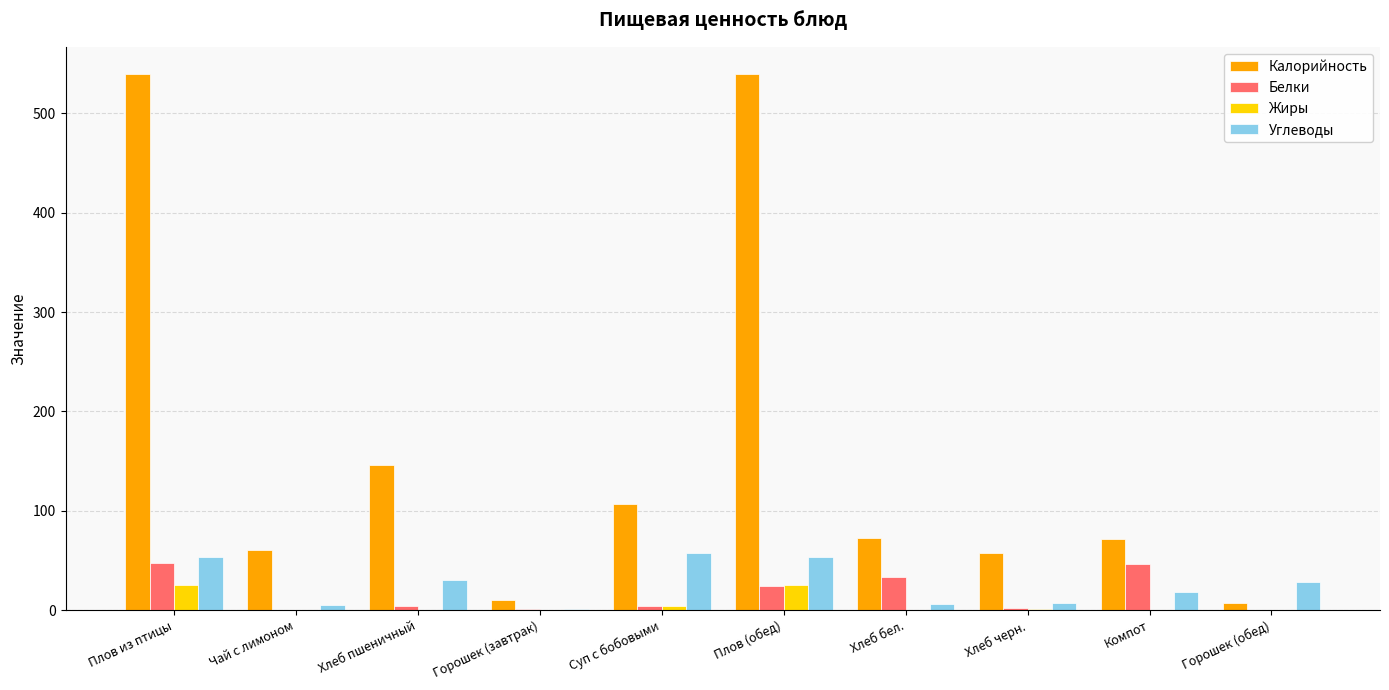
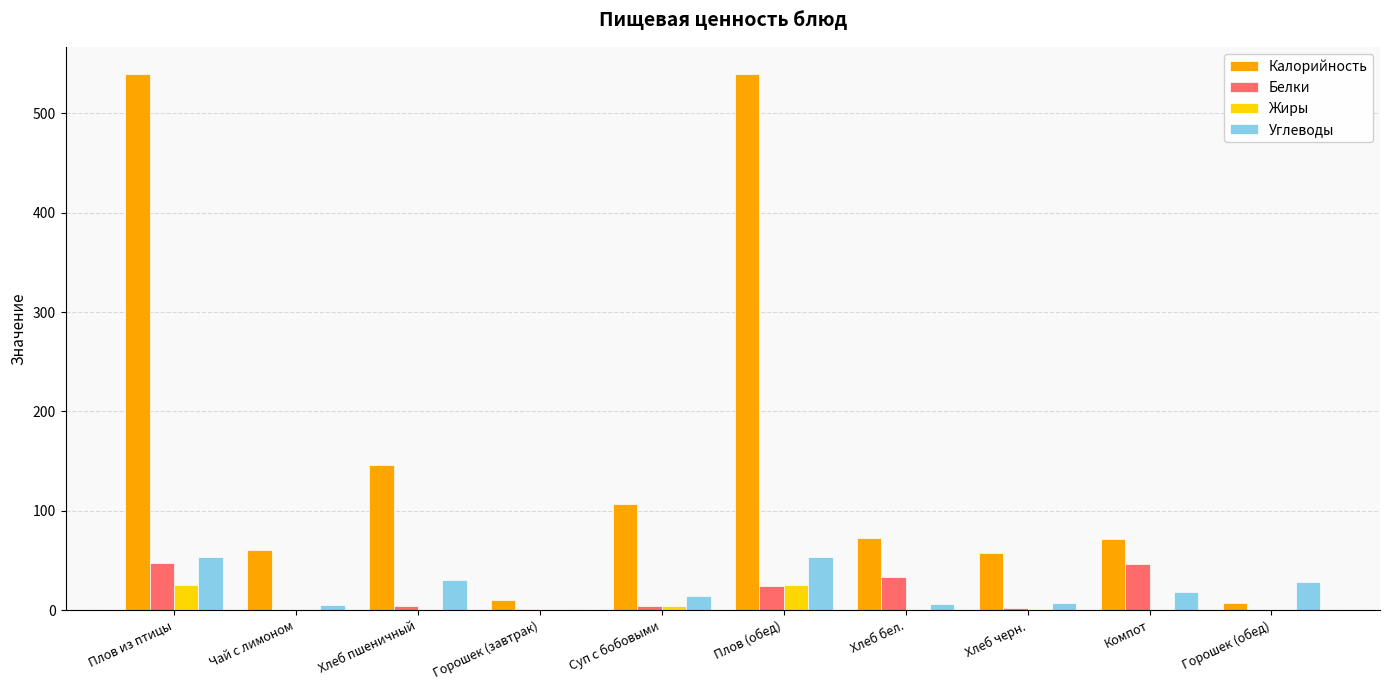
  {
    "Белки": {
      "Плов из птицы": 50,
      "Чай с лимоном": 0,
      "Хлеб пшеничный": 0,
      "Суп с бобовыми": 0,
      "Плов (обед)": 20,
      "Хлеб бел.": 30,
      "Компот": 50
    },
    "Углеводы": {
      "Плов из птицы": 50,
      "Чай с лимоном": 10,
      "Хлеб пшеничный": 30,
-     "Суп с бобовыми": 60,
+     "Суп с бобовыми": 10,
      "Плов (обед)": 50,
      "Хлеб бел.": 10,
      "Хлеб черн.": 10,
      "Компот": 20,
      "Горошек (обед)": 30
    }
  }
